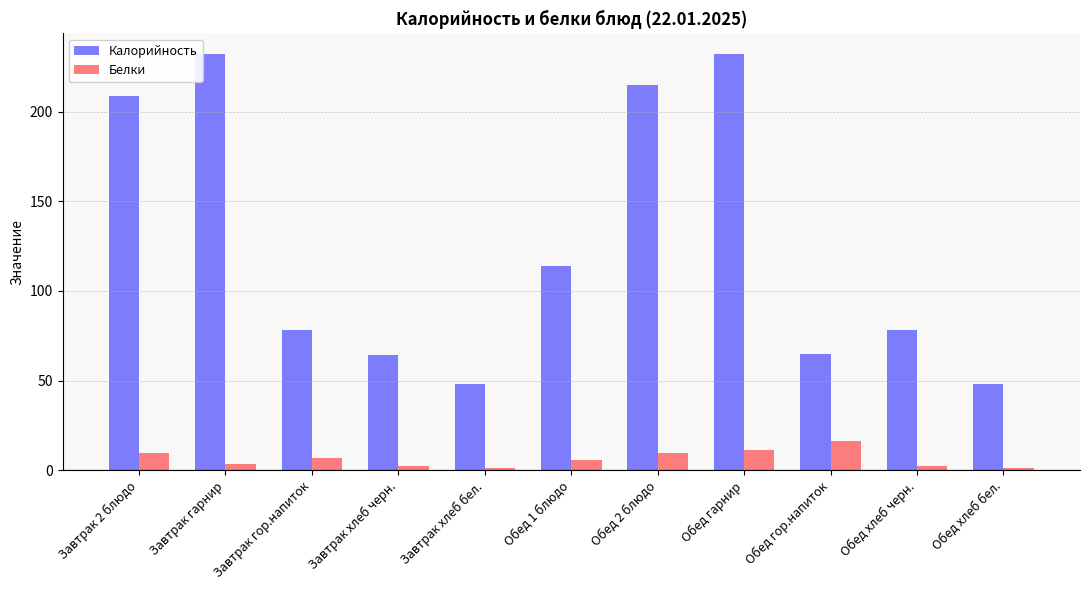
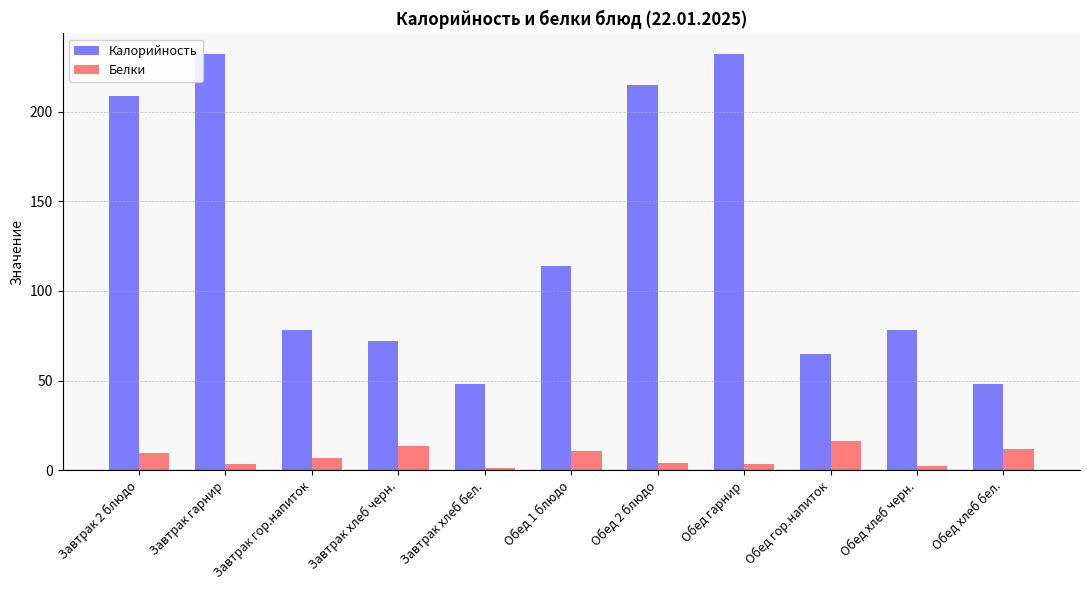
  {
    "Калорийность": {
      "Завтрак 2 блюдо": 209,
      "Завтрак гарнир": 232,
      "Завтрак гор.напиток": 78,
-     "Завтрак хлеб черн.": 64,
+     "Завтрак хлеб черн.": 72,
      "Завтрак хлеб бел.": 48,
      "Обед 1 блюдо": 114,
      "Обед 2 блюдо": 215,
      "Обед гарнир": 232,
      "Обед гор.напиток": 65,
      "Обед хлеб черн.": 78,
      "Обед хлеб бел.": 48
    },
    "Белки": {
      "Завтрак 2 блюдо": 9,
      "Завтрак гарнир": 4,
      "Завтрак гор.напиток": 7,
-     "Завтрак хлеб черн.": 2,
+     "Завтрак хлеб черн.": 13,
      "Завтрак хлеб бел.": 1,
-     "Обед 1 блюдо": 6,
-     "Обед 2 блюдо": 9,
-     "Обед гарнир": 11,
+     "Обед 1 блюдо": 11,
+     "Обед 2 блюдо": 4,
+     "Обед гарнир": 4,
      "Обед гор.напиток": 16,
      "Обед хлеб черн.": 2,
-     "Обед хлеб бел.": 1
+     "Обед хлеб бел.": 12
    }
  }
